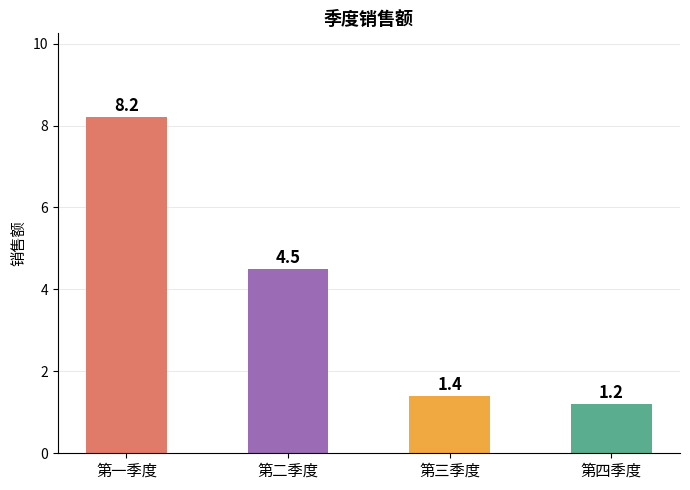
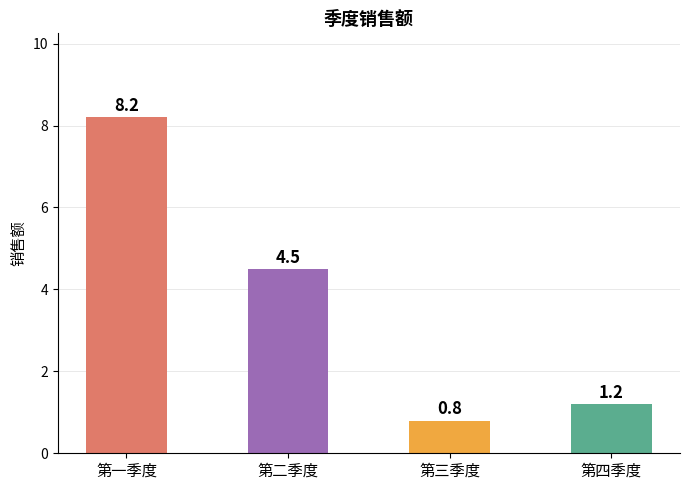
  {
    "第一季度": 8.2,
    "第二季度": 4.5,
-   "第三季度": 1.4,
+   "第三季度": 0.8,
    "第四季度": 1.2
  }
